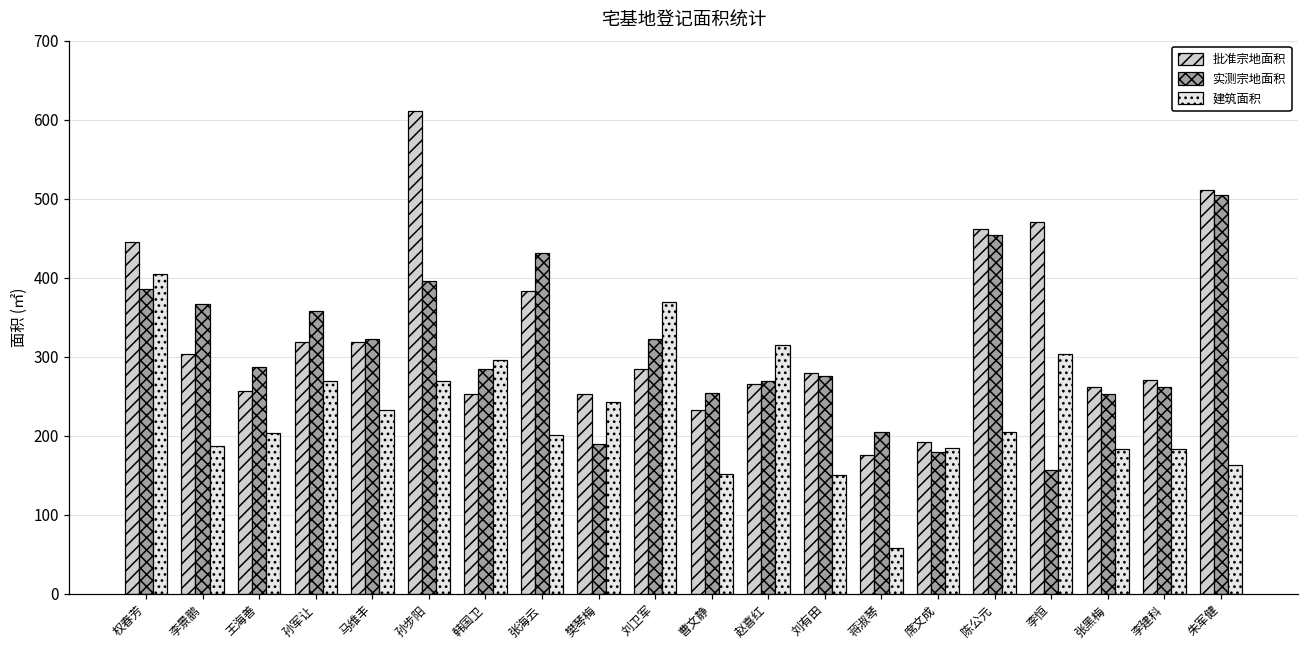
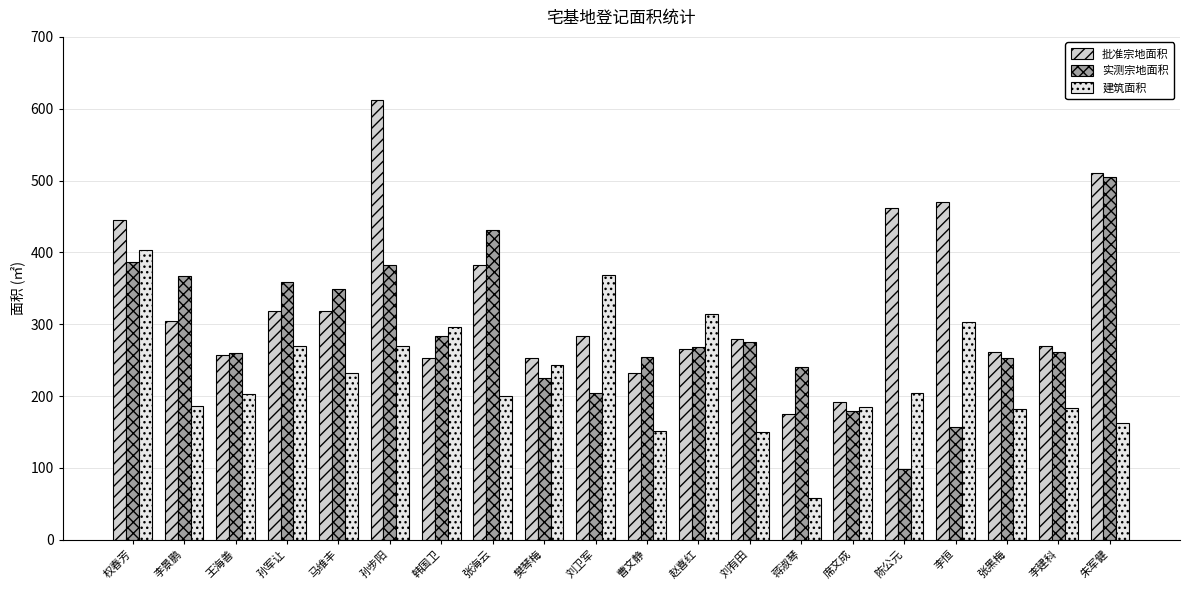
  {
    "实测宗地面积": {
      "权春芳": 390,
      "李景鹏": 370,
-     "王海善": 290,
+     "王海善": 260,
      "孙军让": 360,
-     "马维丰": 320,
-     "孙步阳": 400,
+     "马维丰": 350,
+     "孙步阳": 380,
      "韩国卫": 280,
      "张海云": 430,
-     "樊琴梅": 190,
-     "刘卫军": 320,
+     "樊琴梅": 230,
+     "刘卫军": 200,
      "曹文静": 250,
      "赵喜红": 270,
      "刘有田": 280,
-     "蒋淑琴": 200,
+     "蒋淑琴": 240,
      "席文成": 180,
-     "陈公元": 450,
+     "陈公元": 100,
      "李恒": 160,
      "张黑梅": 250,
      "李建科": 260,
      "朱军健": 500
    }
  }
